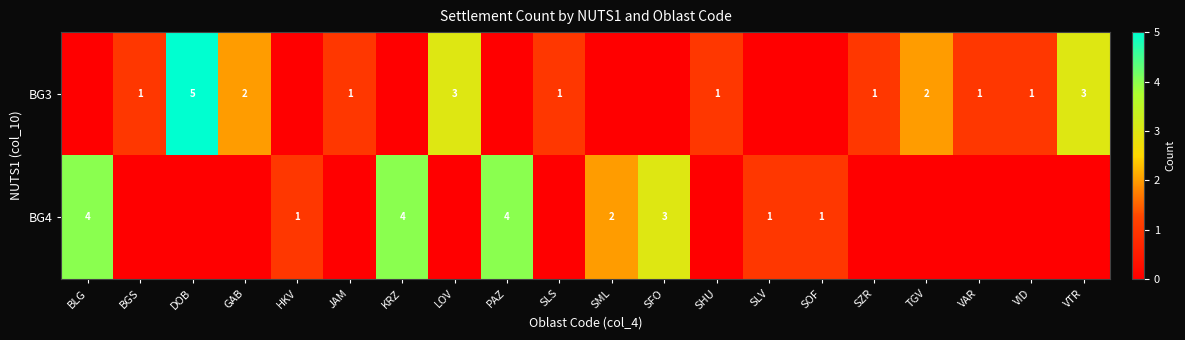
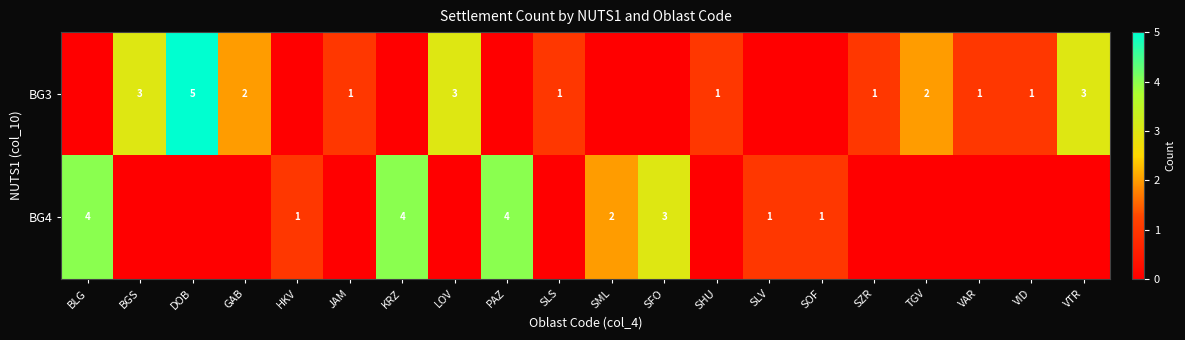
  {
    "BG3": {
-     "BGS": 1,
+     "BGS": 3,
      "DOB": 5,
      "GAB": 2,
      "JAM": 1,
      "LOV": 3,
      "SLS": 1,
      "SHU": 1,
      "SZR": 1,
      "TGV": 2,
      "VAR": 1,
      "VID": 1,
      "VTR": 3
    },
    "BG4": {
      "BLG": 4,
      "HKV": 1,
      "KRZ": 4,
      "PAZ": 4,
      "SML": 2,
      "SFO": 3,
      "SLV": 1,
      "SOF": 1
    }
  }
